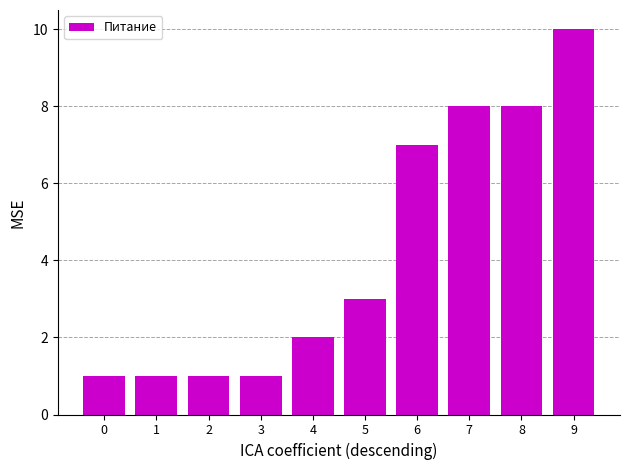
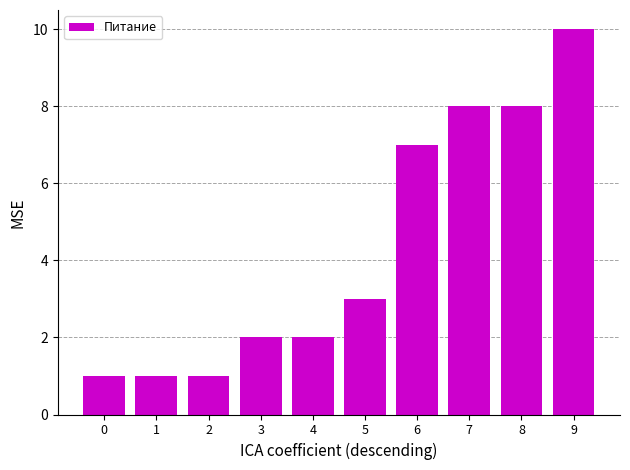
  {
    "0": 1,
    "1": 1,
    "2": 1,
-   "3": 1,
+   "3": 2,
    "4": 2,
    "5": 3,
    "6": 7,
    "7": 8,
    "8": 8,
    "9": 10
  }
